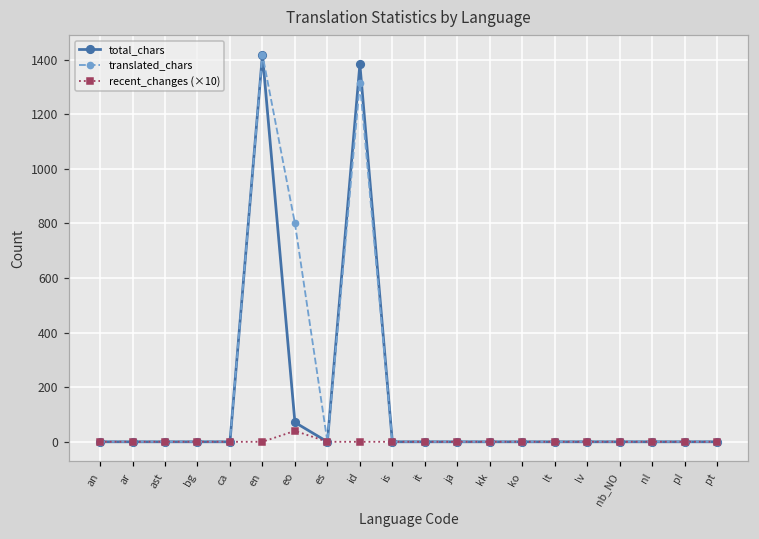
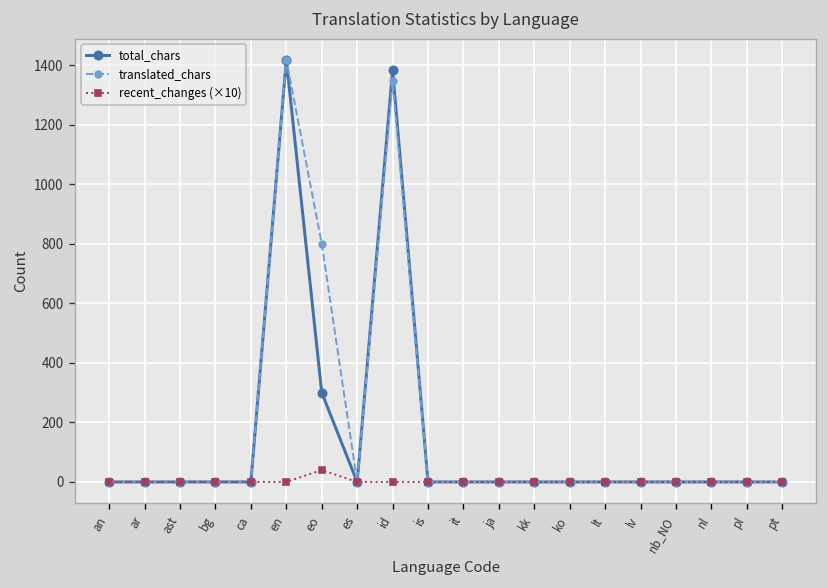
  {
    "total_chars": {
-     "eo": 70,
+     "eo": 300,
      "id": 1380
    },
    "translated_chars": {
      "eo": 800,
-     "id": 1310
+     "id": 1350
    },
    "recent_changes (×10)": {
      "en": 0,
      "eo": 40,
      "id": 0
    }
  }
